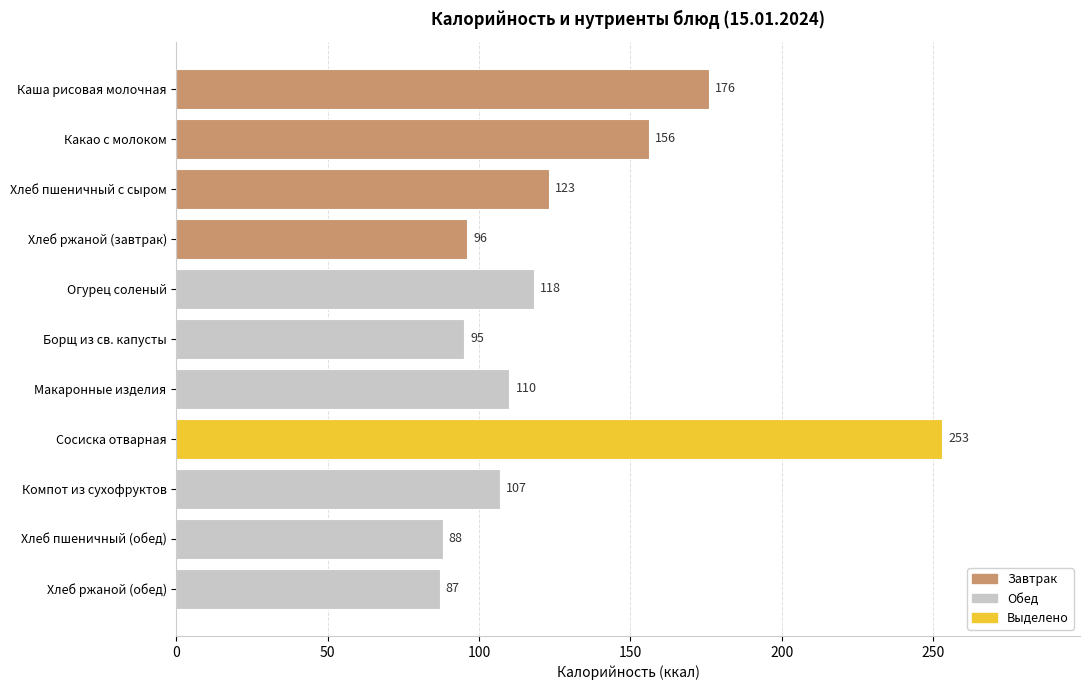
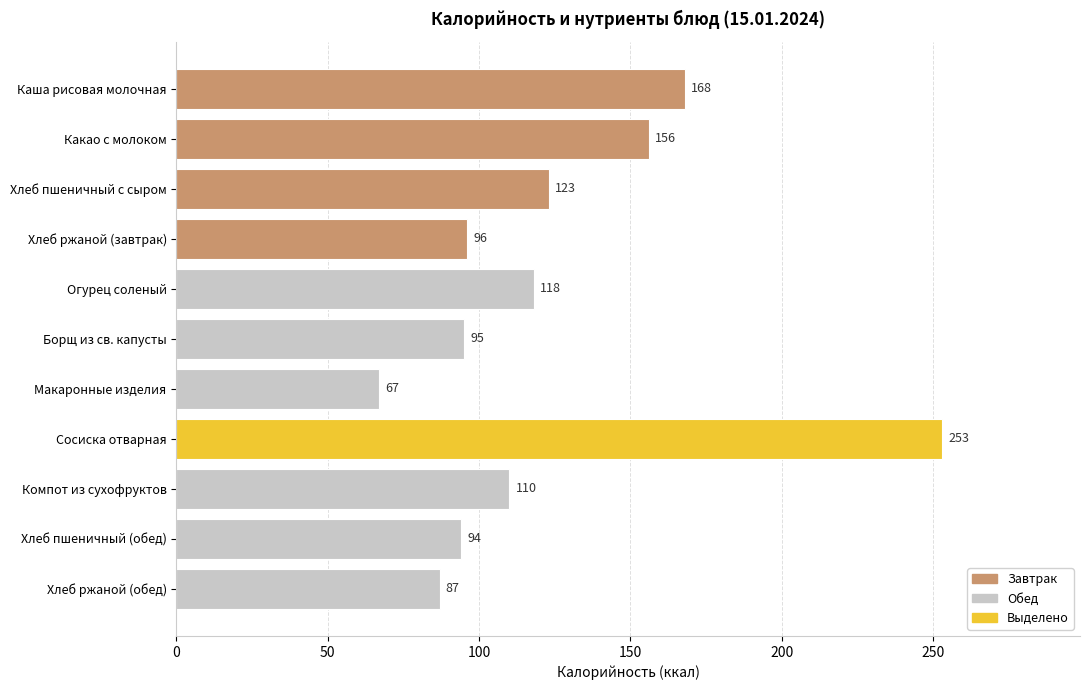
  {
-   "Каша рисовая молочная": 176,
+   "Каша рисовая молочная": 168,
    "Какао с молоком": 156,
    "Хлеб пшеничный с сыром": 123,
    "Хлеб ржаной (завтрак)": 96,
    "Огурец соленый": 118,
    "Борщ из св. капусты": 95,
-   "Макаронные изделия": 110,
+   "Макаронные изделия": 67,
    "Сосиска отварная": 253,
-   "Компот из сухофруктов": 107,
-   "Хлеб пшеничный (обед)": 88,
+   "Компот из сухофруктов": 110,
+   "Хлеб пшеничный (обед)": 94,
    "Хлеб ржаной (обед)": 87
  }
